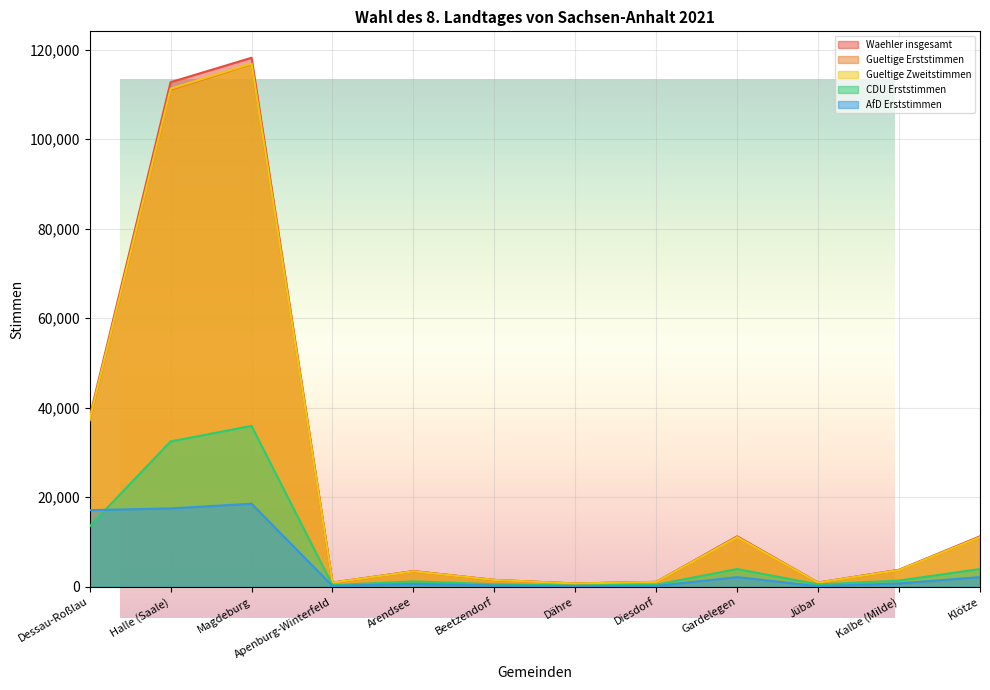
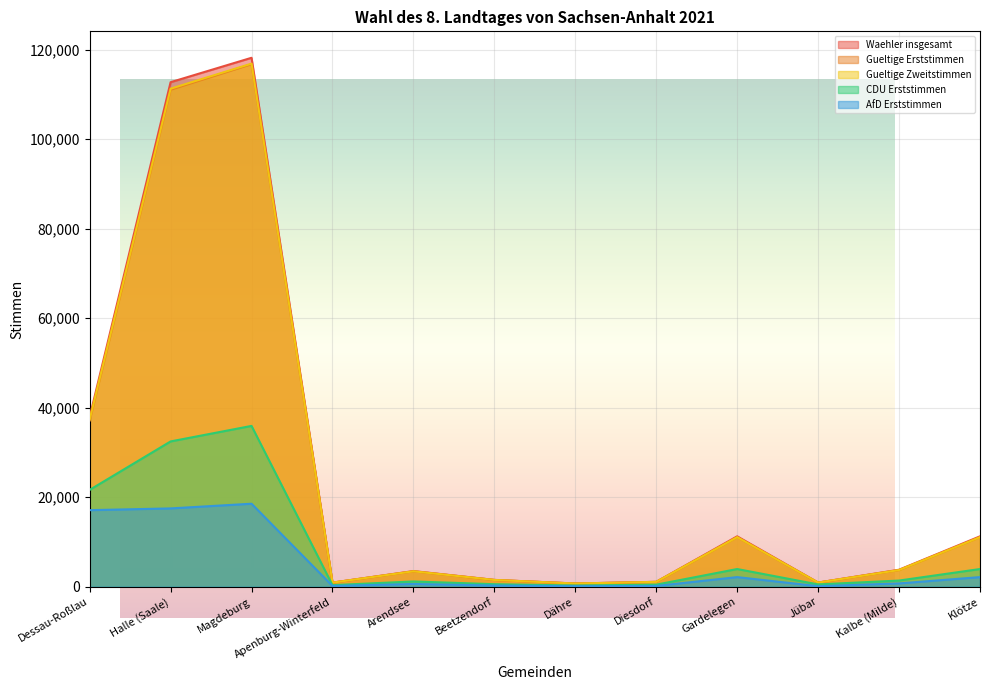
  {
    "Wahl des 8. Landtages von Sachsen-Anhalt 2021": {
      "CDU Erststimmen": {
-       "Dessau-Roßlau": "14,000",
+       "Dessau-Roßlau": "22,000",
        "Klötze": "4,000"
      },
      "AfD Erststimmen": {
        "Dessau-Roßlau": "17,000",
        "Klötze": "2,000"
      }
    }
  }
